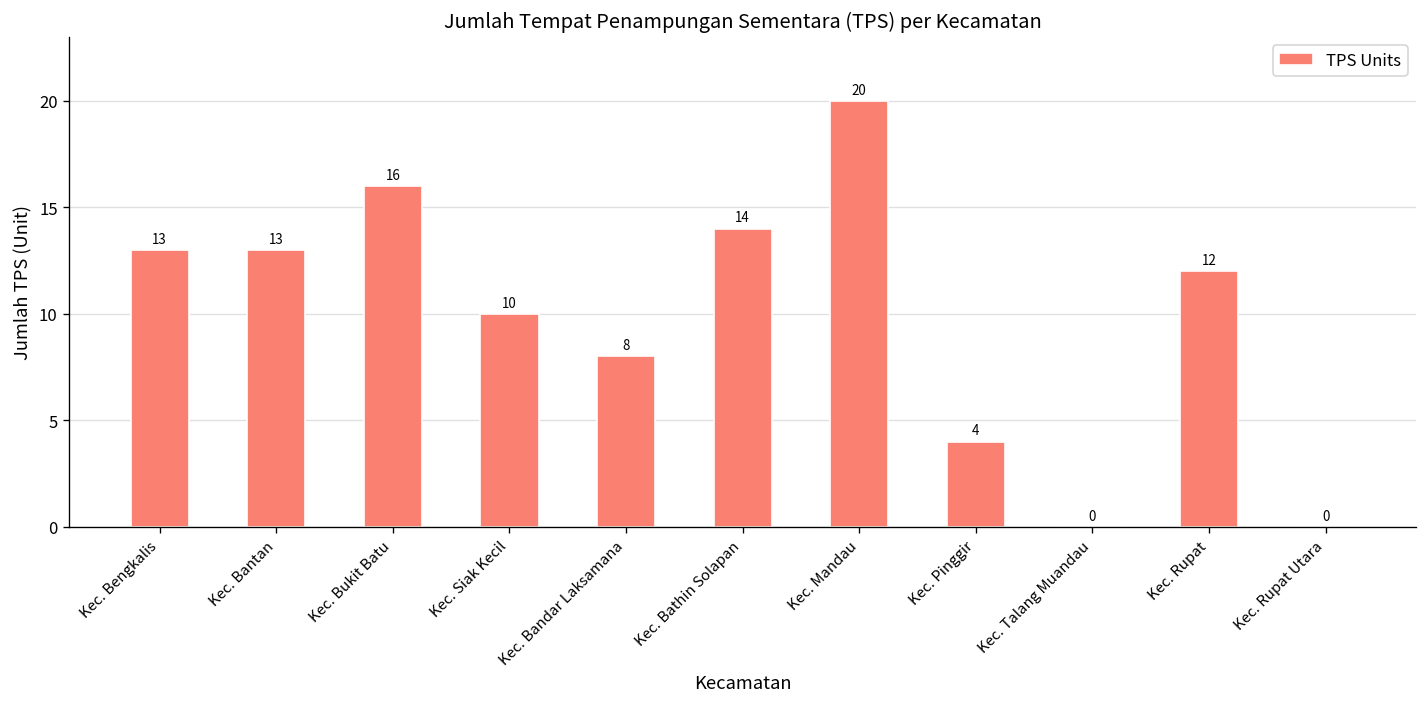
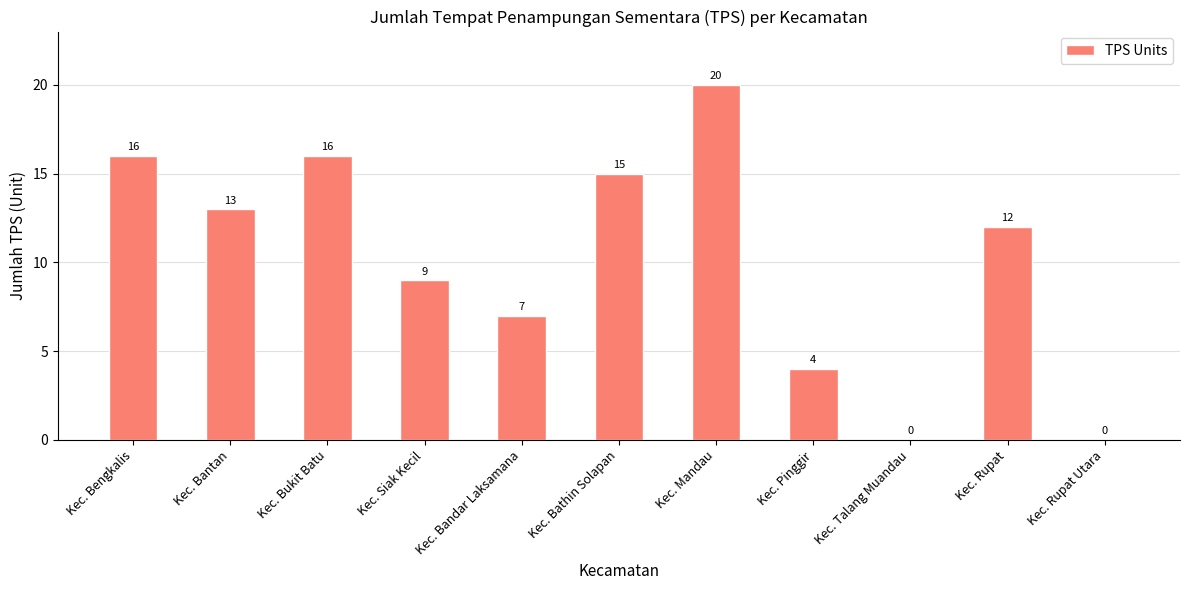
  {
-   "Kec. Bengkalis": 13,
+   "Kec. Bengkalis": 16,
    "Kec. Bantan": 13,
    "Kec. Bukit Batu": 16,
-   "Kec. Siak Kecil": 10,
-   "Kec. Bandar Laksamana": 8,
-   "Kec. Bathin Solapan": 14,
+   "Kec. Siak Kecil": 9,
+   "Kec. Bandar Laksamana": 7,
+   "Kec. Bathin Solapan": 15,
    "Kec. Mandau": 20,
    "Kec. Pinggir": 4,
    "Kec. Talang Muandau": 0,
    "Kec. Rupat": 12,
    "Kec. Rupat Utara": 0
  }
